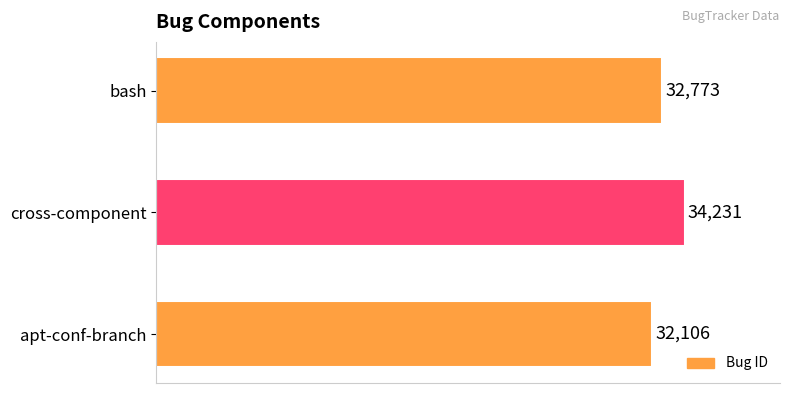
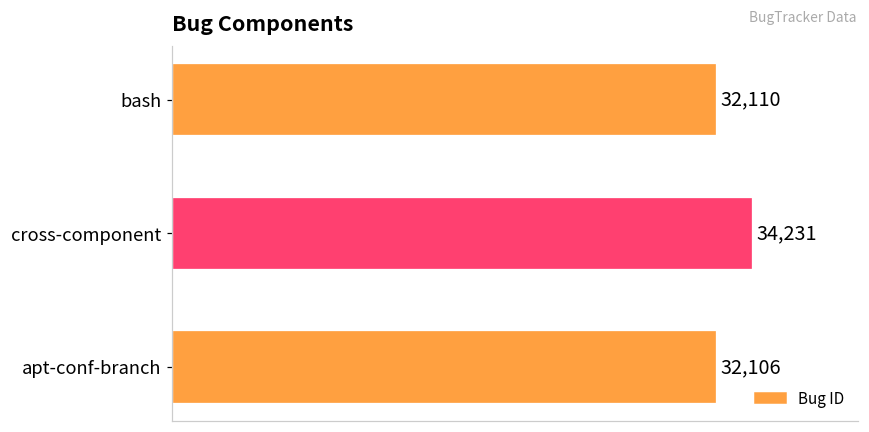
  {
-   "bash": "32,773",
+   "bash": "32,110",
    "cross-component": "34,231",
    "apt-conf-branch": "32,106"
  }
